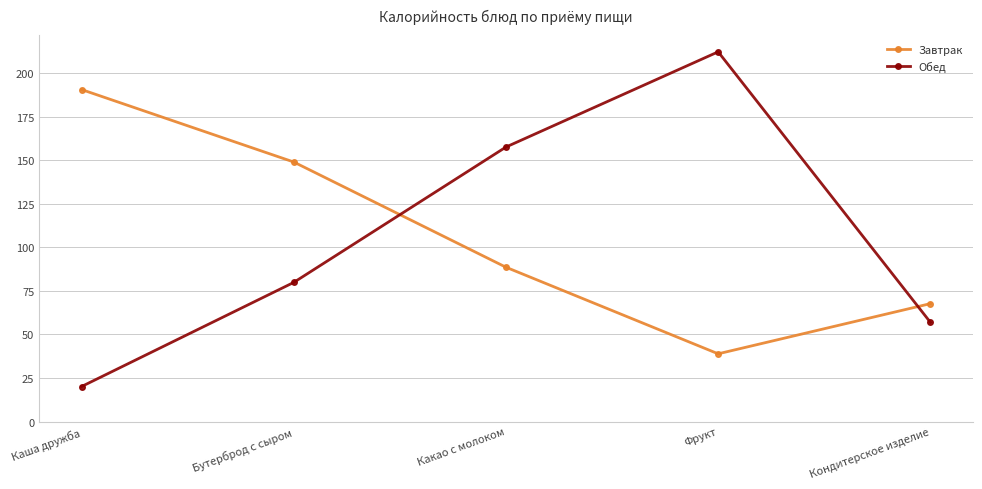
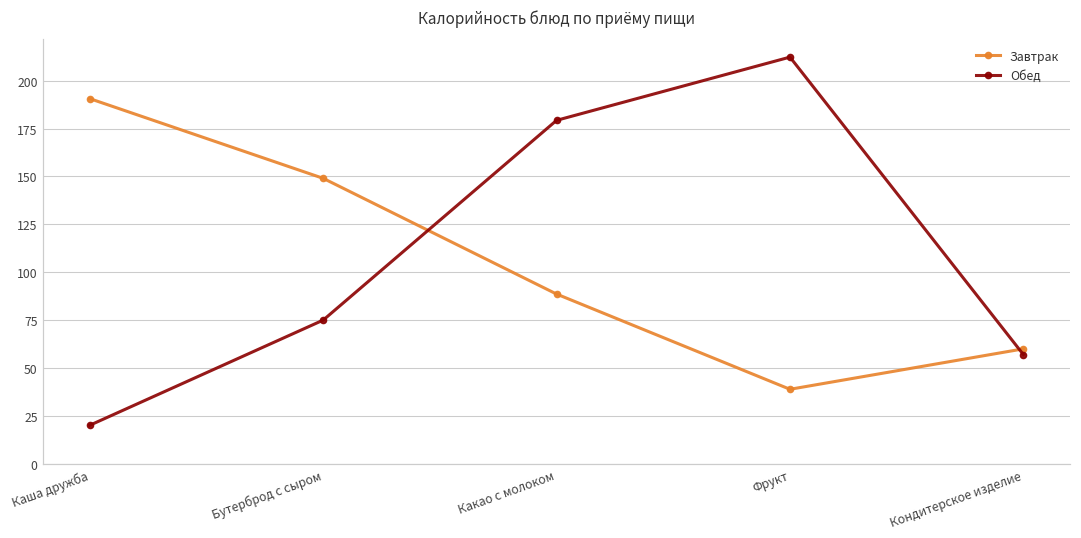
  {
    "Завтрак": {
      "Каша дружба": 191,
      "Бутерброд с сыром": 149,
      "Какао с молоком": 89,
      "Фрукт": 39,
-     "Кондитерское изделие": 68
+     "Кондитерское изделие": 60
    },
    "Обед": {
      "Каша дружба": 20,
-     "Бутерброд с сыром": 80,
-     "Какао с молоком": 158,
+     "Бутерброд с сыром": 75,
+     "Какао с молоком": 179,
      "Фрукт": 212,
      "Кондитерское изделие": 57
    }
  }
